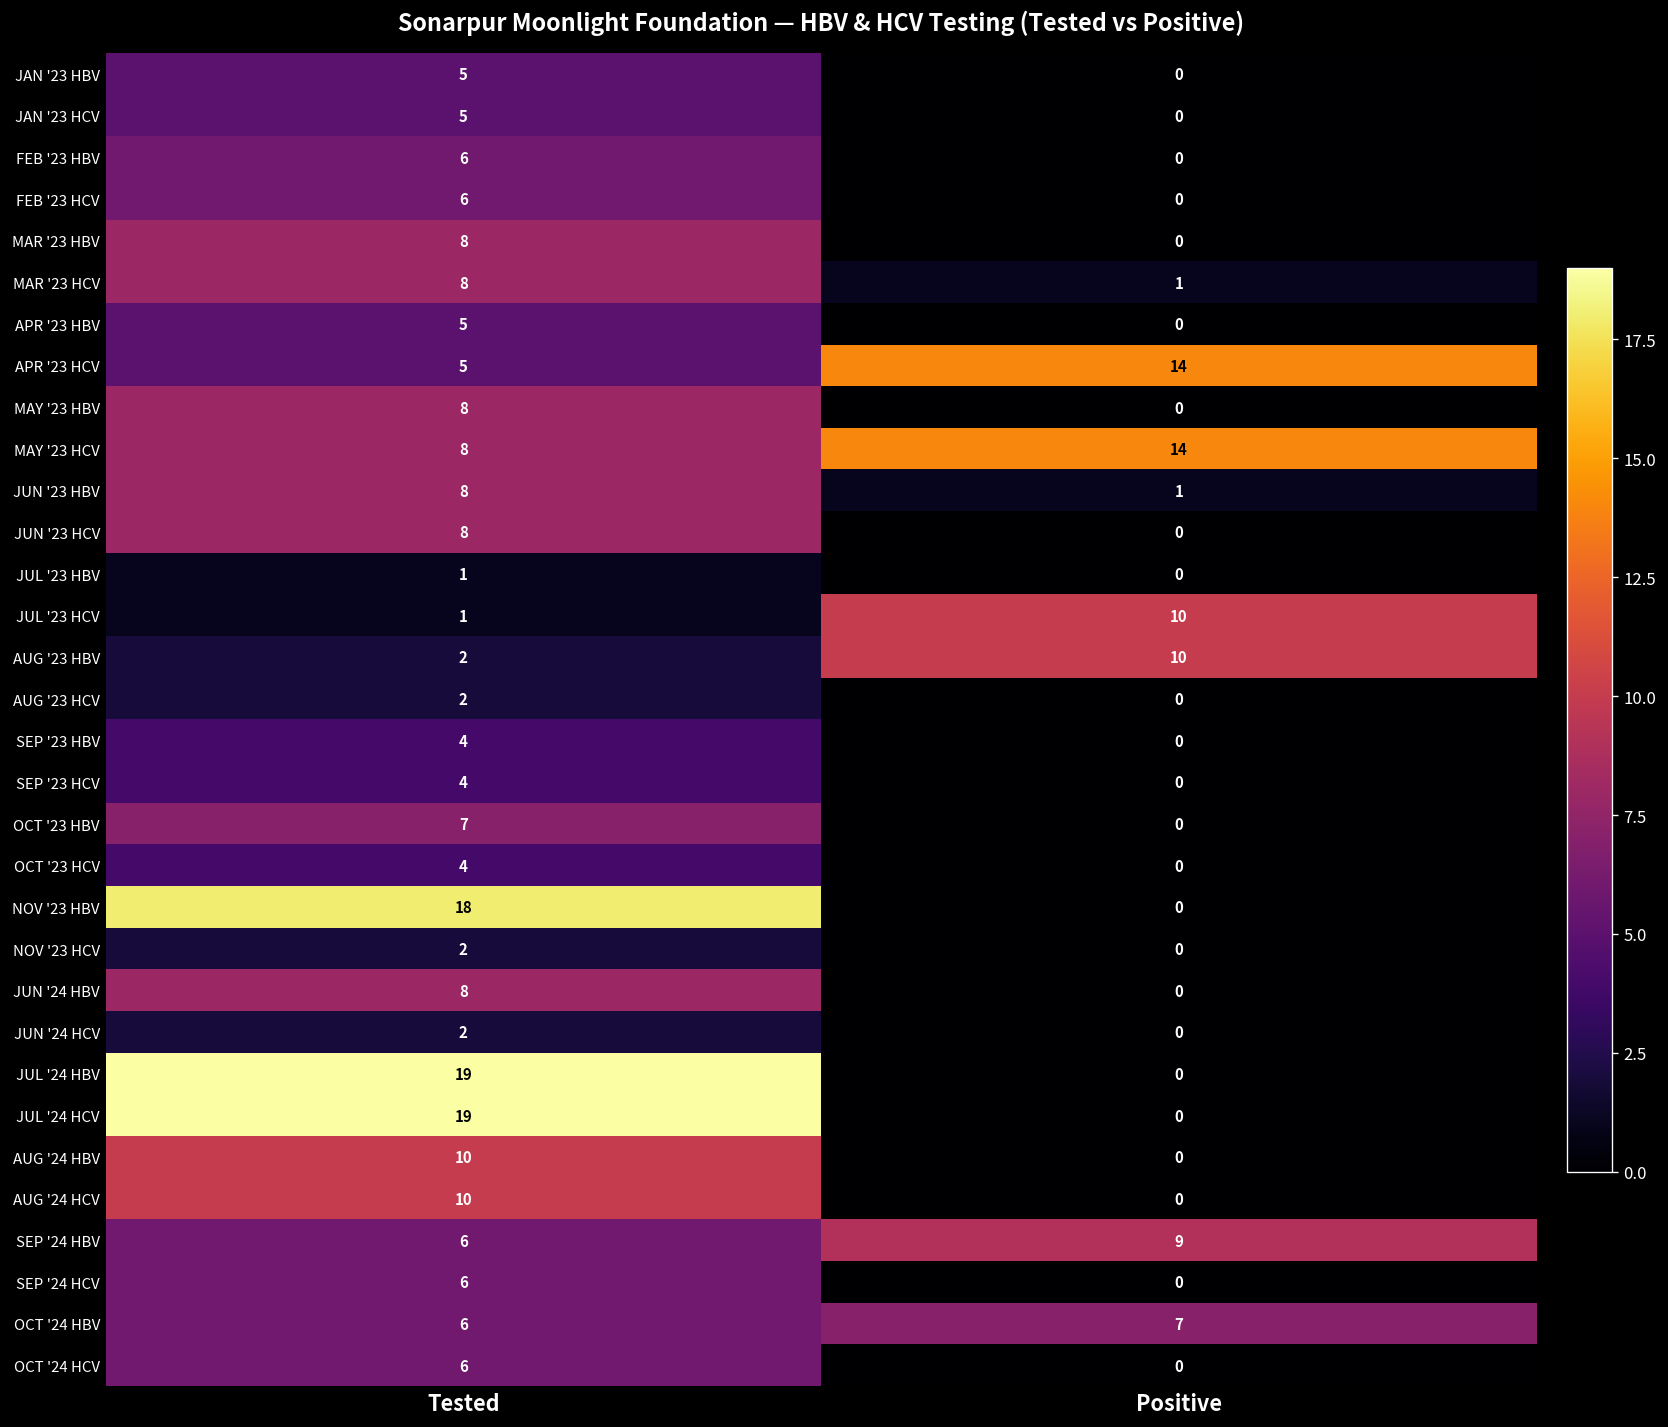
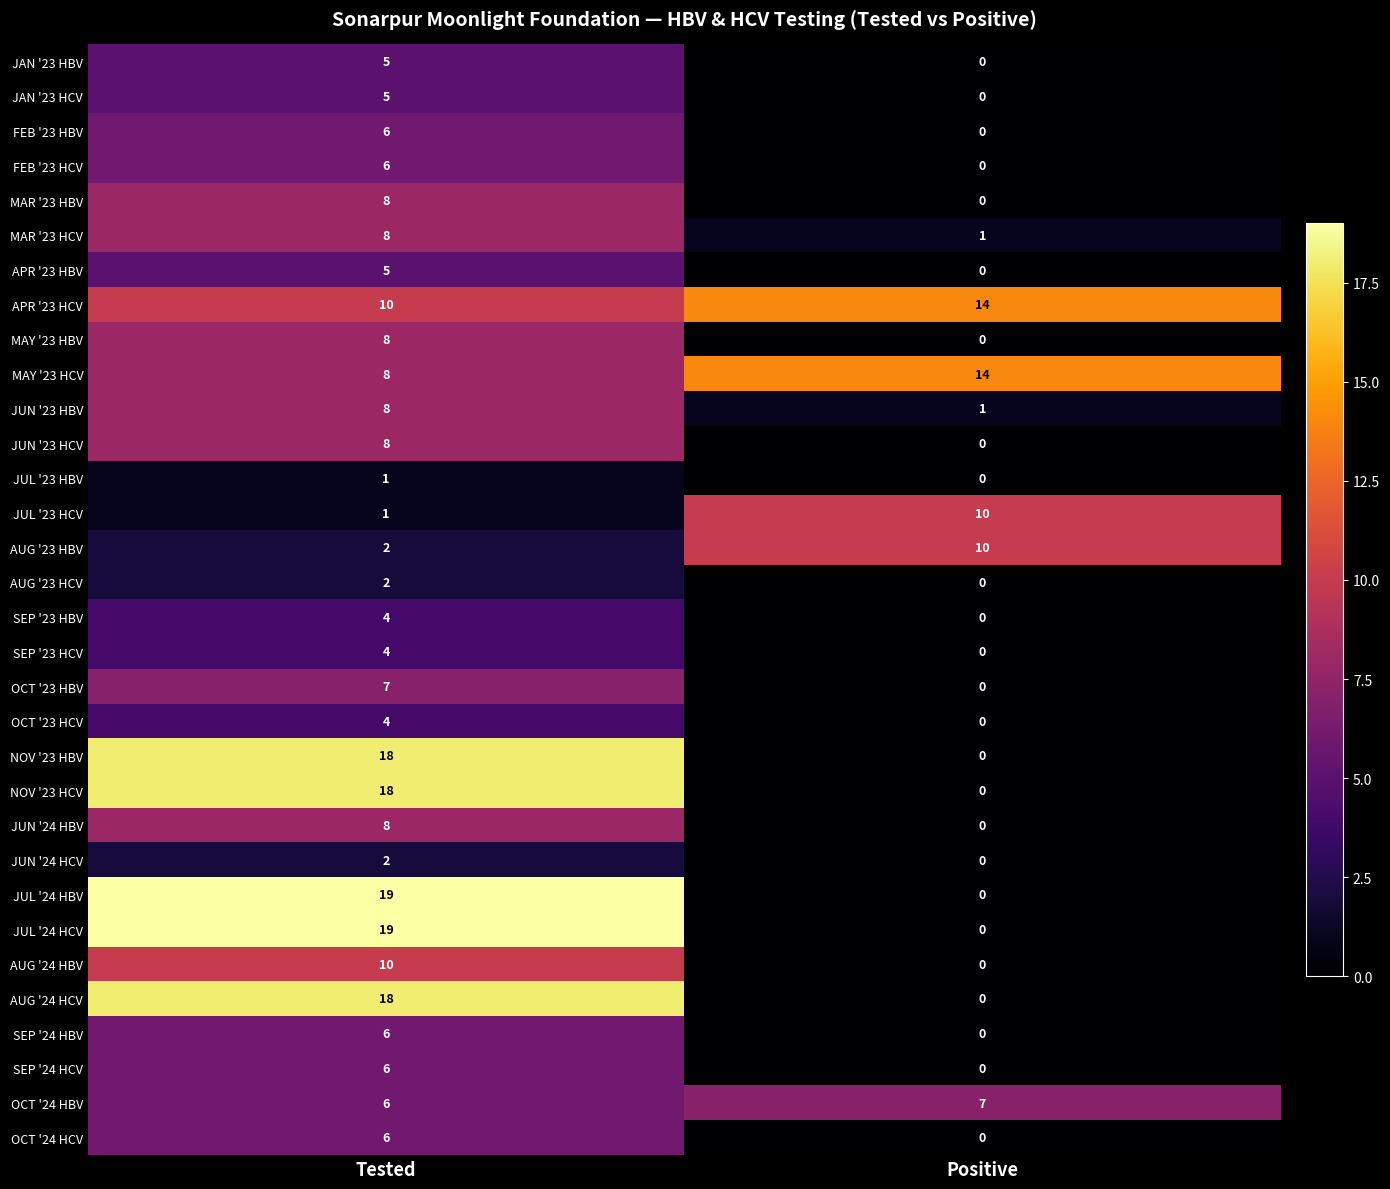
  {
    "JAN '23 HBV": {
      "Tested": 5,
      "Positive": 0
    },
    "JAN '23 HCV": {
      "Tested": 5,
      "Positive": 0
    },
    "FEB '23 HBV": {
      "Tested": 6,
      "Positive": 0
    },
    "FEB '23 HCV": {
      "Tested": 6,
      "Positive": 0
    },
    "MAR '23 HBV": {
      "Tested": 8,
      "Positive": 0
    },
    "MAR '23 HCV": {
      "Tested": 8,
      "Positive": 1
    },
    "APR '23 HBV": {
      "Tested": 5,
      "Positive": 0
    },
    "APR '23 HCV": {
-     "Tested": 5,
+     "Tested": 10,
      "Positive": 14
    },
    "MAY '23 HBV": {
      "Tested": 8,
      "Positive": 0
    },
    "MAY '23 HCV": {
      "Tested": 8,
      "Positive": 14
    },
    "JUN '23 HBV": {
      "Tested": 8,
      "Positive": 1
    },
    "JUN '23 HCV": {
      "Tested": 8,
      "Positive": 0
    },
    "JUL '23 HBV": {
      "Tested": 1,
      "Positive": 0
    },
    "JUL '23 HCV": {
      "Tested": 1,
      "Positive": 10
    },
    "AUG '23 HBV": {
      "Tested": 2,
      "Positive": 10
    },
    "AUG '23 HCV": {
      "Tested": 2,
      "Positive": 0
    },
    "SEP '23 HBV": {
      "Tested": 4,
      "Positive": 0
    },
    "SEP '23 HCV": {
      "Tested": 4,
      "Positive": 0
    },
    "OCT '23 HBV": {
      "Tested": 7,
      "Positive": 0
    },
    "OCT '23 HCV": {
      "Tested": 4,
      "Positive": 0
    },
    "NOV '23 HBV": {
      "Tested": 18,
      "Positive": 0
    },
    "NOV '23 HCV": {
-     "Tested": 2,
+     "Tested": 18,
      "Positive": 0
    },
    "JUN '24 HBV": {
      "Tested": 8,
      "Positive": 0
    },
    "JUN '24 HCV": {
      "Tested": 2,
      "Positive": 0
    },
    "JUL '24 HBV": {
      "Tested": 19,
      "Positive": 0
    },
    "JUL '24 HCV": {
      "Tested": 19,
      "Positive": 0
    },
    "AUG '24 HBV": {
      "Tested": 10,
      "Positive": 0
    },
    "AUG '24 HCV": {
-     "Tested": 10,
+     "Tested": 18,
      "Positive": 0
    },
    "SEP '24 HBV": {
      "Tested": 6,
-     "Positive": 9
+     "Positive": 0
    },
    "SEP '24 HCV": {
      "Tested": 6,
      "Positive": 0
    },
    "OCT '24 HBV": {
      "Tested": 6,
      "Positive": 7
    },
    "OCT '24 HCV": {
      "Tested": 6,
      "Positive": 0
    }
  }
